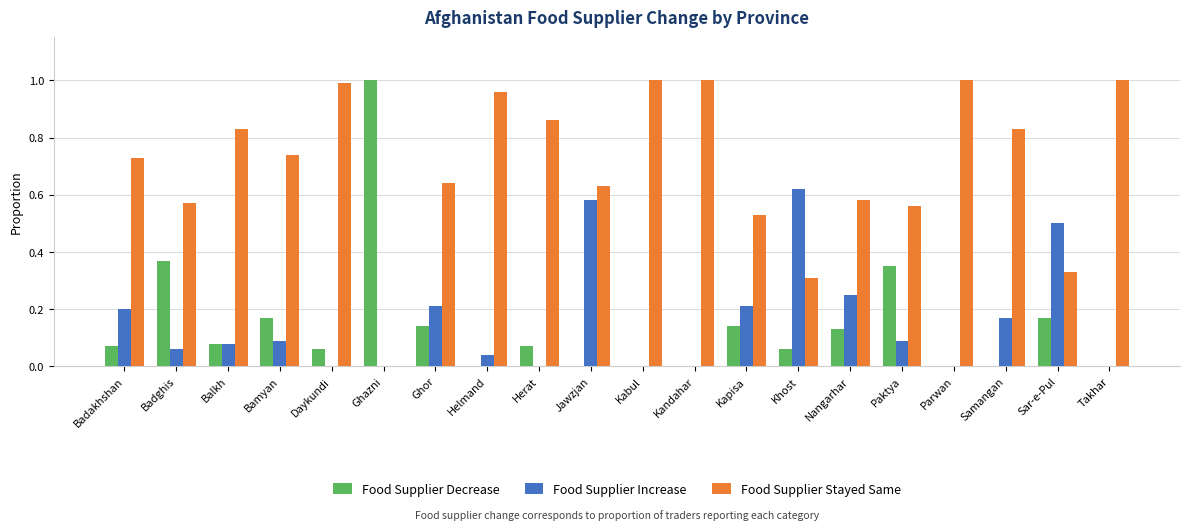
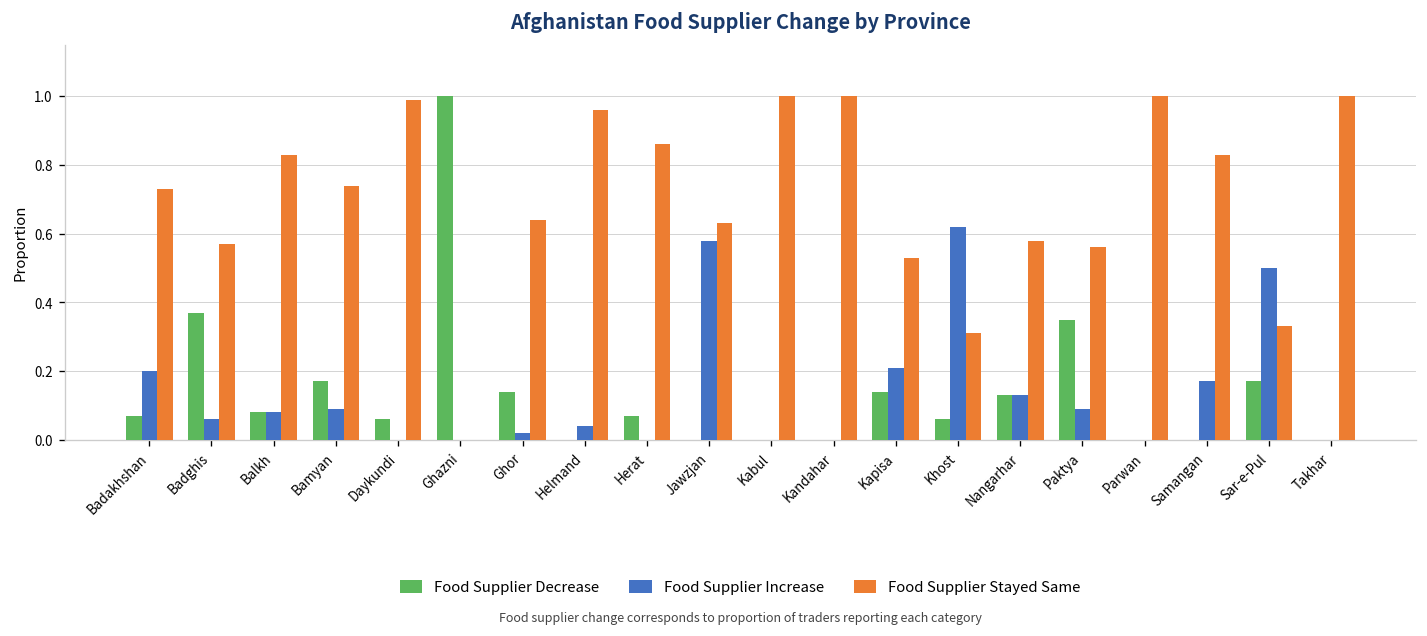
  {
    "Food Supplier Decrease": {
      "Badakhshan": 0.07,
      "Badghis": 0.37,
      "Balkh": 0.08,
      "Bamyan": 0.17,
      "Daykundi": 0.06,
      "Ghazni": 1.00,
      "Ghor": 0.14,
      "Helmand": 0.00,
      "Herat": 0.07,
      "Jawzjan": 0.00,
      "Kabul": 0.00,
      "Kandahar": 0.00,
      "Kapisa": 0.14,
      "Khost": 0.06,
      "Nangarhar": 0.13,
      "Paktya": 0.35,
      "Parwan": 0.00,
      "Samangan": 0.00,
      "Sar-e-Pul": 0.17,
      "Takhar": 0.00
    },
    "Food Supplier Increase": {
      "Badakhshan": 0.20,
      "Badghis": 0.06,
      "Balkh": 0.08,
      "Bamyan": 0.09,
      "Daykundi": 0.00,
      "Ghazni": 0.00,
-     "Ghor": 0.21,
+     "Ghor": 0.02,
      "Helmand": 0.04,
      "Herat": 0.00,
      "Jawzjan": 0.58,
      "Kabul": 0.00,
      "Kandahar": 0.00,
      "Kapisa": 0.21,
      "Khost": 0.62,
-     "Nangarhar": 0.25,
+     "Nangarhar": 0.13,
      "Paktya": 0.09,
      "Parwan": 0.00,
      "Samangan": 0.17,
      "Sar-e-Pul": 0.50,
      "Takhar": 0.00
    },
    "Food Supplier Stayed Same": {
      "Badakhshan": 0.73,
      "Badghis": 0.57,
      "Balkh": 0.83,
      "Bamyan": 0.74,
      "Daykundi": 0.99,
      "Ghazni": 0.00,
      "Ghor": 0.64,
      "Helmand": 0.96,
      "Herat": 0.86,
      "Jawzjan": 0.63,
      "Kabul": 1.00,
      "Kandahar": 1.00,
      "Kapisa": 0.53,
      "Khost": 0.31,
      "Nangarhar": 0.58,
      "Paktya": 0.56,
      "Parwan": 1.00,
      "Samangan": 0.83,
      "Sar-e-Pul": 0.33,
      "Takhar": 1.00
    }
  }
